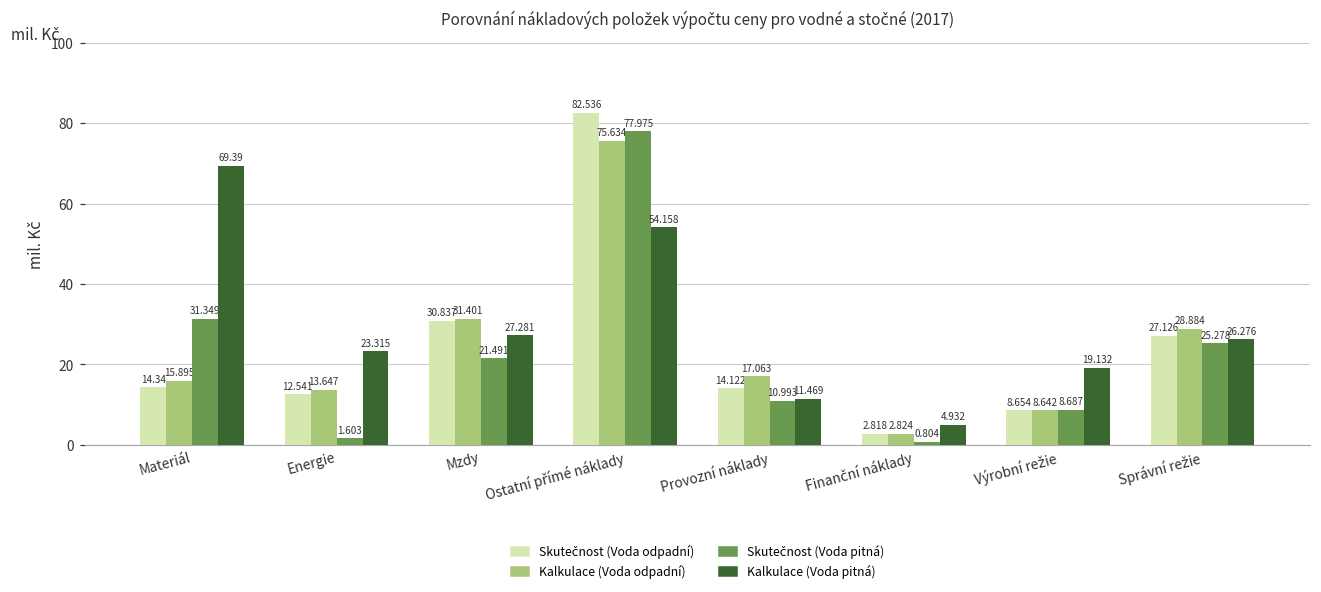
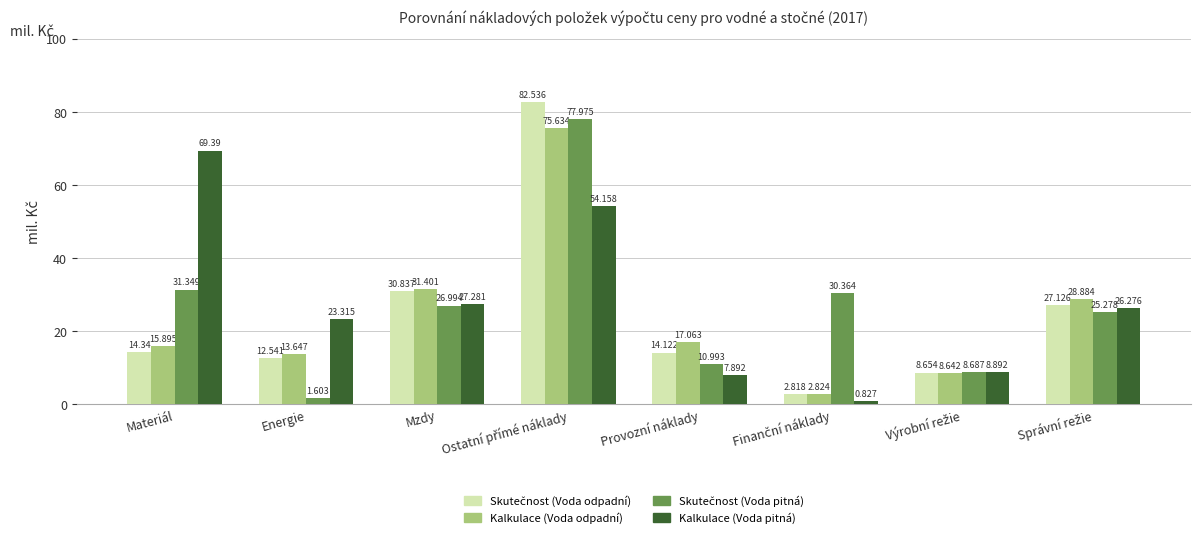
  {
    "Skutečnost (Voda odpadní)": {
      "Materiál": 14.34,
      "Energie": 12.541,
      "Mzdy": 30.837,
      "Ostatní přímé náklady": 82.536,
      "Provozní náklady": 14.122,
      "Finanční náklady": 2.818,
      "Výrobní režie": 8.654,
      "Správní režie": 27.126
    },
    "Kalkulace (Voda odpadní)": {
      "Materiál": 15.895,
      "Energie": 13.647,
      "Mzdy": 31.401,
      "Ostatní přímé náklady": 75.634,
      "Provozní náklady": 17.063,
      "Finanční náklady": 2.824,
      "Výrobní režie": 8.642,
      "Správní režie": 28.884
    },
    "Skutečnost (Voda pitná)": {
      "Materiál": 31.349,
      "Energie": 1.603,
-     "Mzdy": 21.491,
+     "Mzdy": 26.994,
      "Ostatní přímé náklady": 77.975,
      "Provozní náklady": 10.993,
-     "Finanční náklady": 0.804,
+     "Finanční náklady": 30.364,
      "Výrobní režie": 8.687,
      "Správní režie": 25.278
    },
    "Kalkulace (Voda pitná)": {
      "Materiál": 69.39,
      "Energie": 23.315,
      "Mzdy": 27.281,
      "Ostatní přímé náklady": 54.158,
-     "Provozní náklady": 11.469,
-     "Finanční náklady": 4.932,
-     "Výrobní režie": 19.132,
+     "Provozní náklady": 7.892,
+     "Finanční náklady": 0.827,
+     "Výrobní režie": 8.892,
      "Správní režie": 26.276
    }
  }
